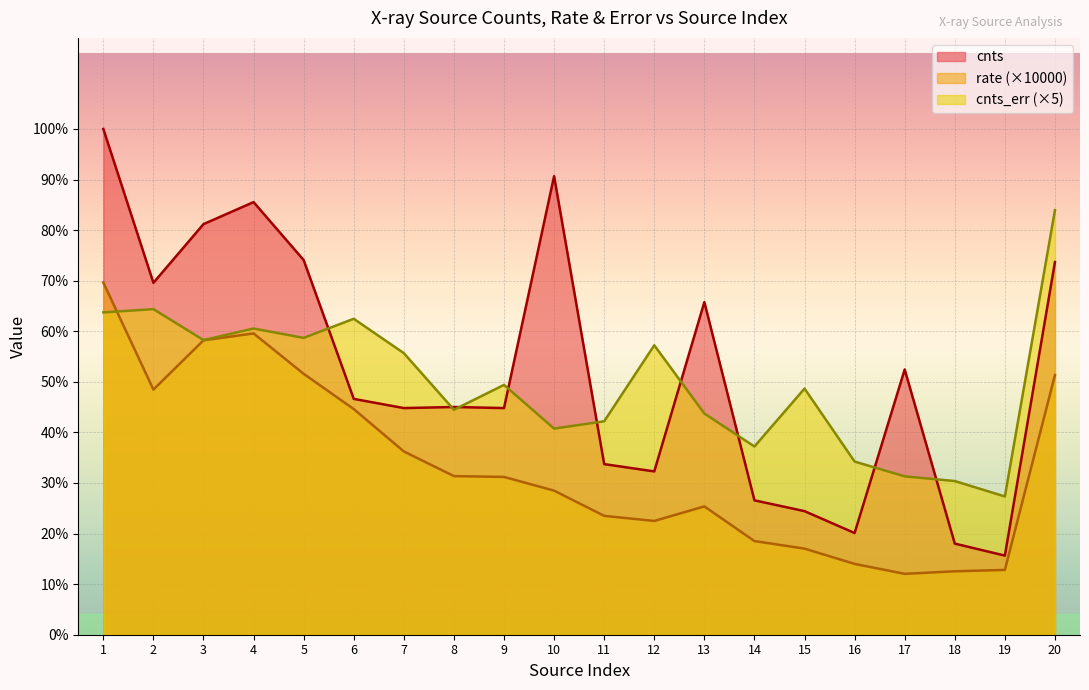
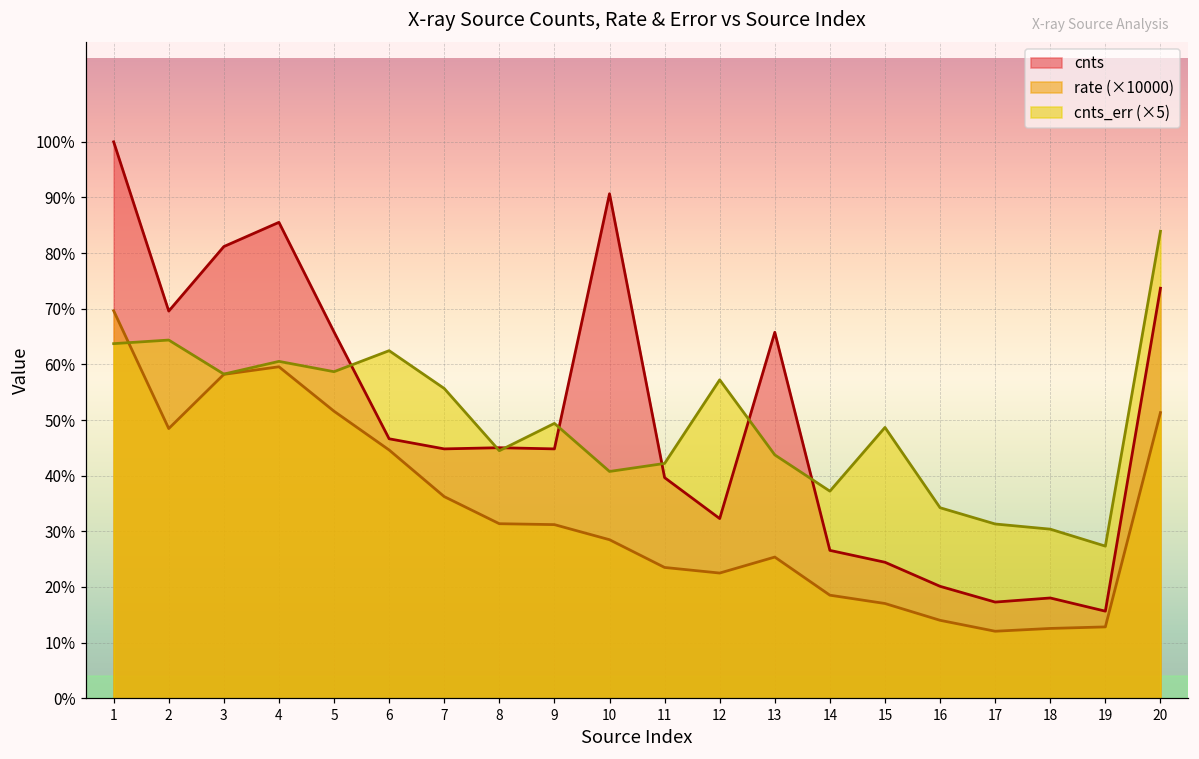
  {
    "cnts": {
      "1": "100%",
      "2": "70%",
      "3": "81%",
      "4": "86%",
-     "5": "74%",
+     "5": "66%",
      "6": "47%",
      "7": "45%",
      "8": "45%",
      "9": "45%",
      "10": "91%",
-     "11": "34%",
+     "11": "40%",
      "12": "32%",
      "13": "66%",
      "14": "27%",
      "15": "24%",
      "16": "20%",
-     "17": "52%",
+     "17": "17%",
      "18": "18%",
      "19": "16%",
      "20": "74%"
    }
  }
